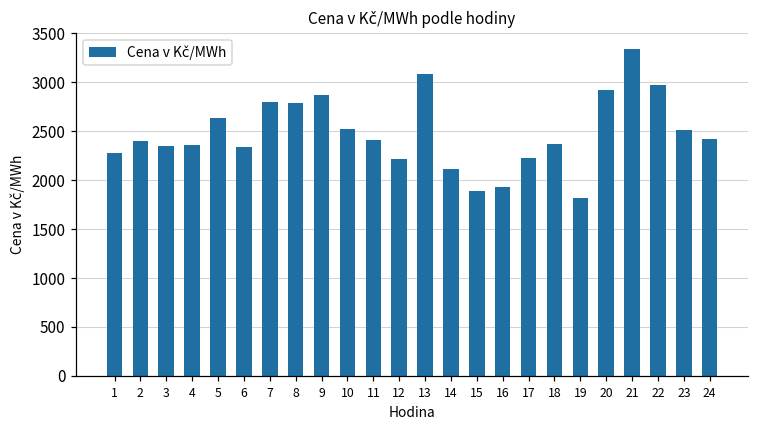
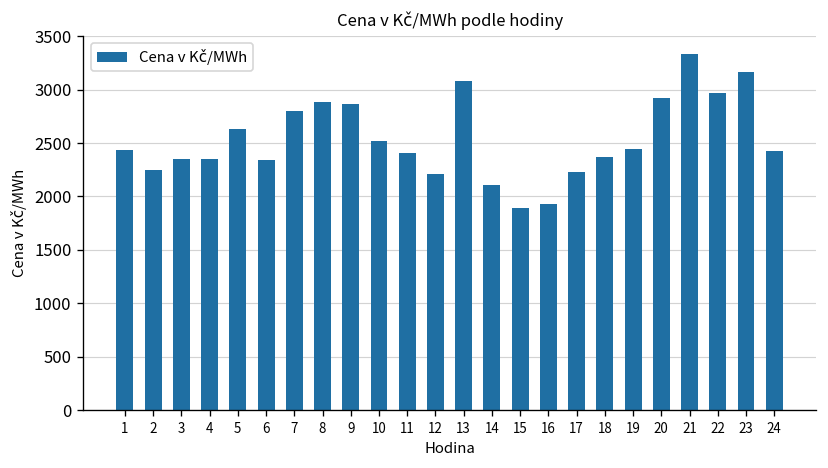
  {
-   "1": 2300,
-   "2": 2400,
+   "1": 2400,
+   "2": 2200,
    "3": 2400,
    "4": 2400,
    "5": 2600,
    "6": 2300,
    "7": 2800,
-   "8": 2800,
+   "8": 2900,
    "9": 2900,
    "10": 2500,
    "11": 2400,
    "12": 2200,
    "13": 3100,
    "14": 2100,
    "15": 1900,
    "16": 1900,
    "17": 2200,
    "18": 2400,
-   "19": 1800,
+   "19": 2400,
    "20": 2900,
    "21": 3300,
    "22": 3000,
-   "23": 2500,
+   "23": 3200,
    "24": 2400
  }
